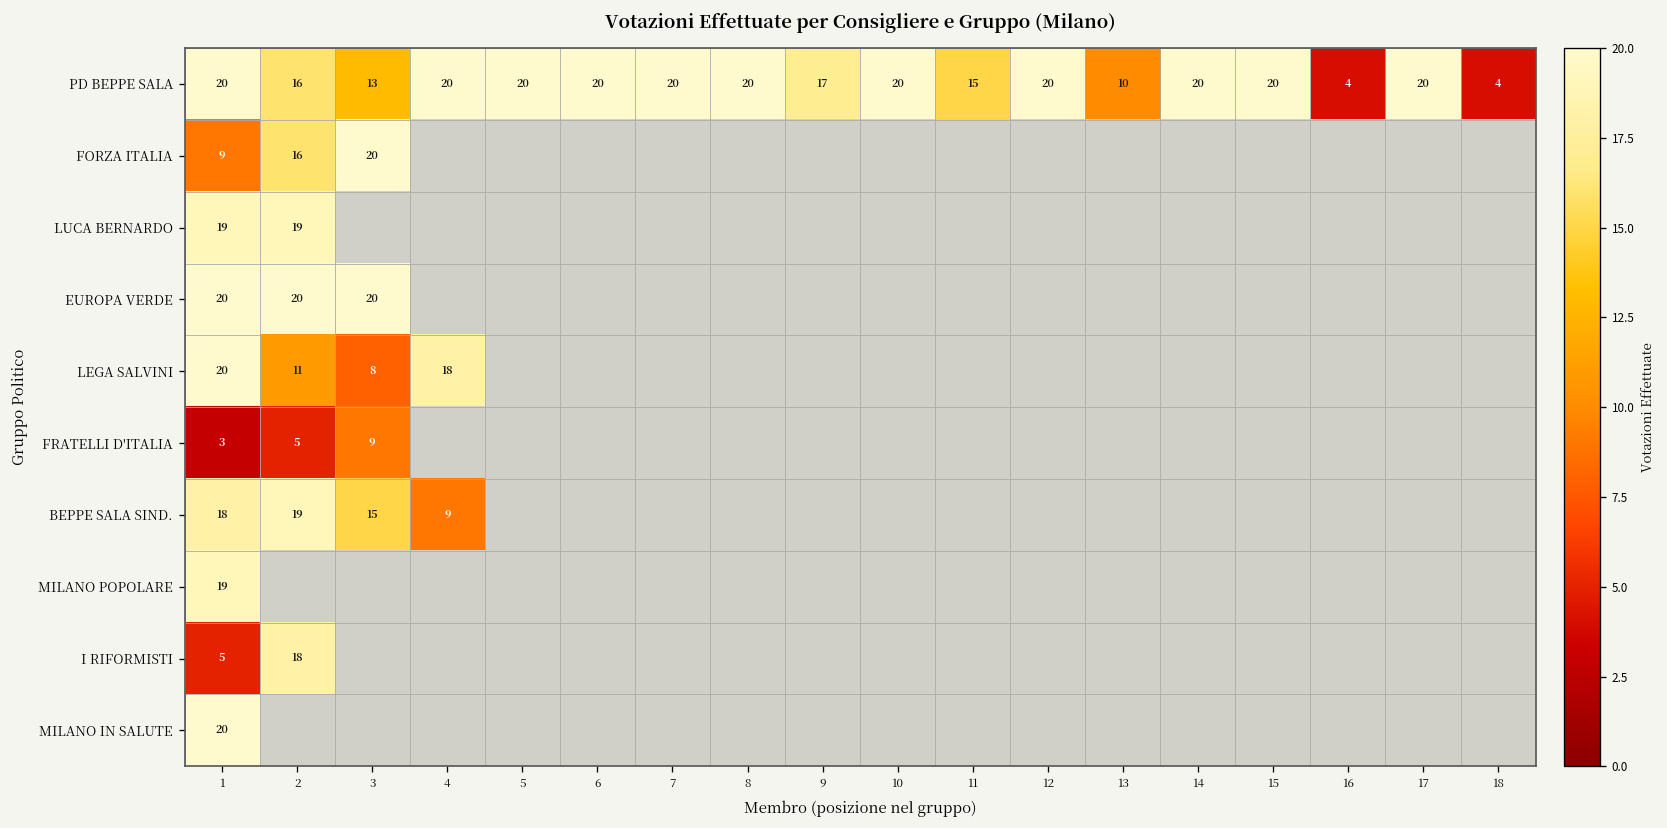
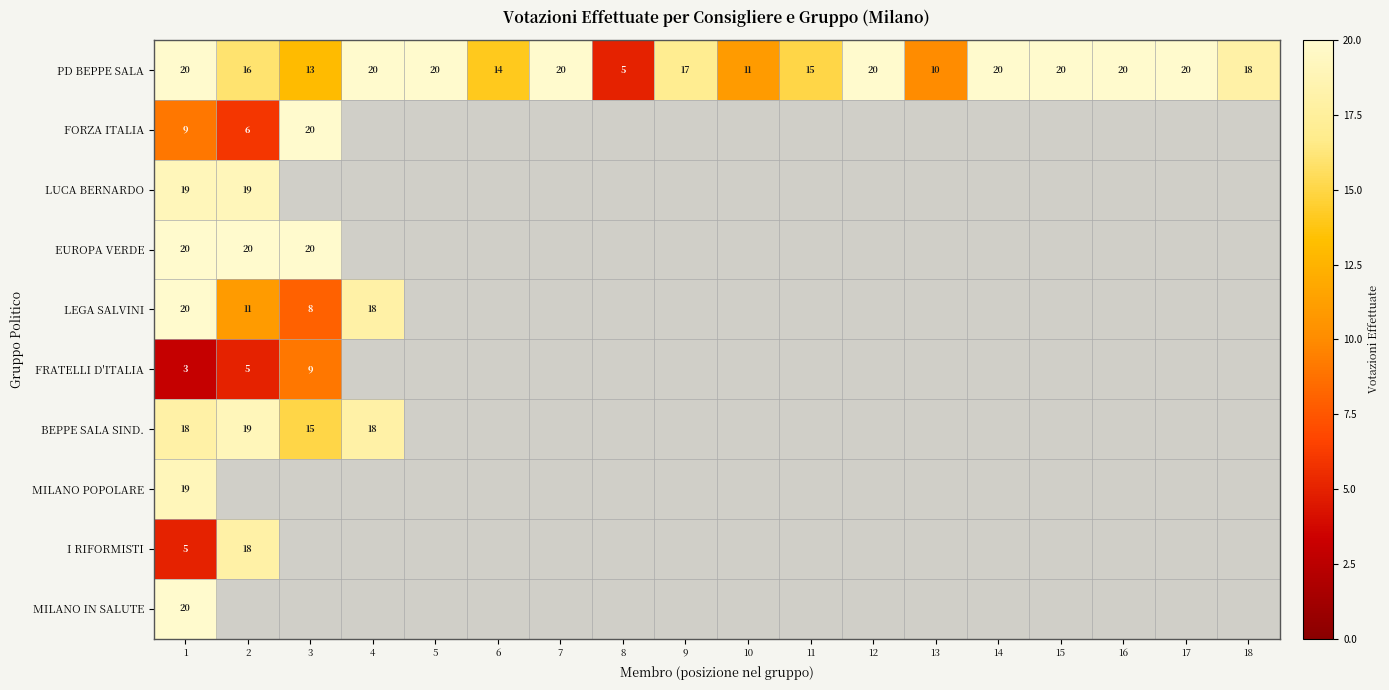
  {
    "PD BEPPE SALA": {
      "1": 20,
      "2": 16,
      "3": 13,
      "4": 20,
      "5": 20,
-     "6": 20,
+     "6": 14,
      "7": 20,
-     "8": 20,
+     "8": 5,
      "9": 17,
-     "10": 20,
+     "10": 11,
      "11": 15,
      "12": 20,
      "13": 10,
      "14": 20,
      "15": 20,
-     "16": 4,
+     "16": 20,
      "17": 20,
-     "18": 4
+     "18": 18
    },
    "FORZA ITALIA": {
      "1": 9,
-     "2": 16,
+     "2": 6,
      "3": 20
    },
    "LUCA BERNARDO": {
      "1": 19,
      "2": 19
    },
    "EUROPA VERDE": {
      "1": 20,
      "2": 20,
      "3": 20
    },
    "LEGA SALVINI": {
      "1": 20,
      "2": 11,
      "3": 8,
      "4": 18
    },
    "FRATELLI D'ITALIA": {
      "1": 3,
      "2": 5,
      "3": 9
    },
    "BEPPE SALA SIND.": {
      "1": 18,
      "2": 19,
      "3": 15,
-     "4": 9
+     "4": 18
    },
    "MILANO POPOLARE": {
      "1": 19
    },
    "I RIFORMISTI": {
      "1": 5,
      "2": 18
    },
    "MILANO IN SALUTE": {
      "1": 20
    }
  }
